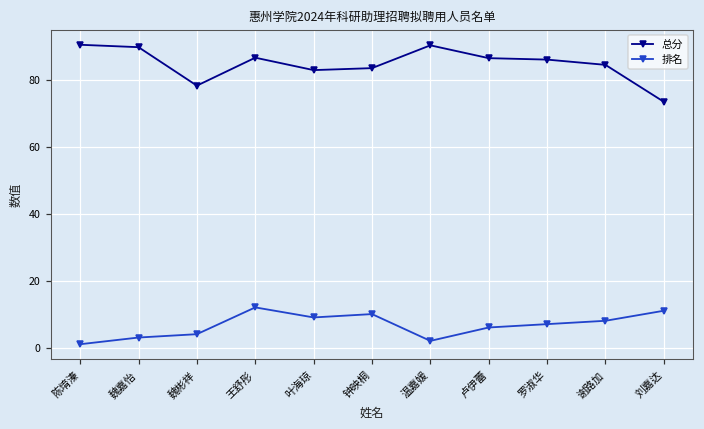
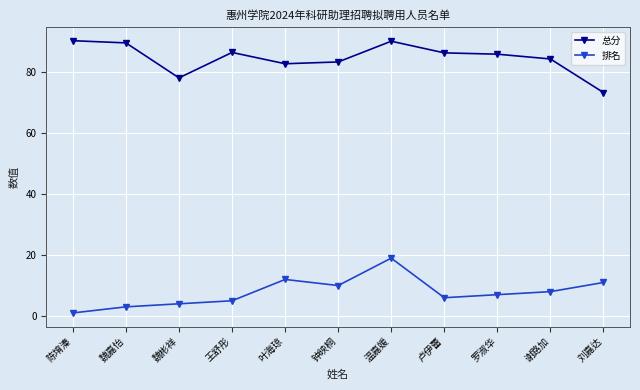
  {
    "总分": {
      "陈堉溱": 90,
      "魏嘉怡": 90,
      "魏彬祥": 78,
      "王舒彤": 87,
      "叶海琼": 83,
      "钟映桐": 83,
      "温嘉媛": 90,
      "卢伊蕾": 86,
      "罗淑华": 86,
      "谢路加": 84,
      "刘嘉达": 73
    },
    "排名": {
      "陈堉溱": 1,
      "魏嘉怡": 3,
      "魏彬祥": 4,
-     "王舒彤": 12,
-     "叶海琼": 9,
+     "王舒彤": 5,
+     "叶海琼": 12,
      "钟映桐": 10,
-     "温嘉媛": 2,
+     "温嘉媛": 19,
      "卢伊蕾": 6,
      "罗淑华": 7,
      "谢路加": 8,
      "刘嘉达": 11
    }
  }
